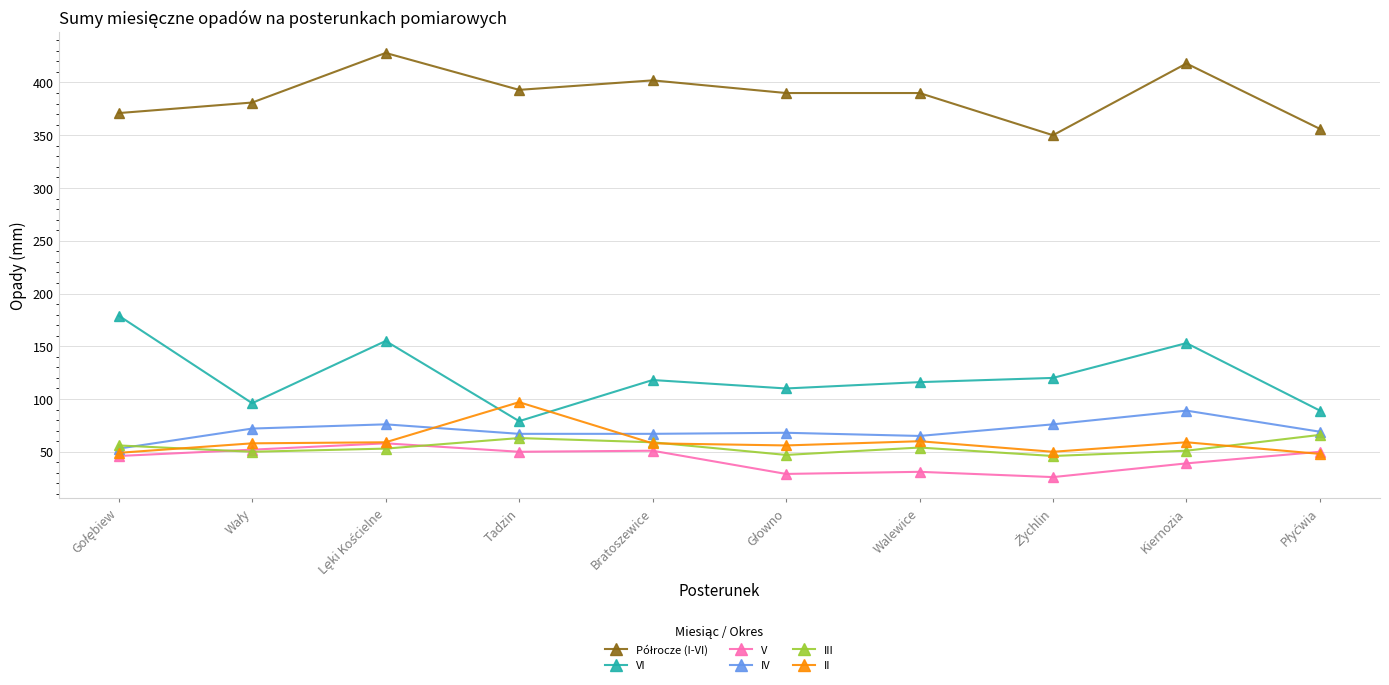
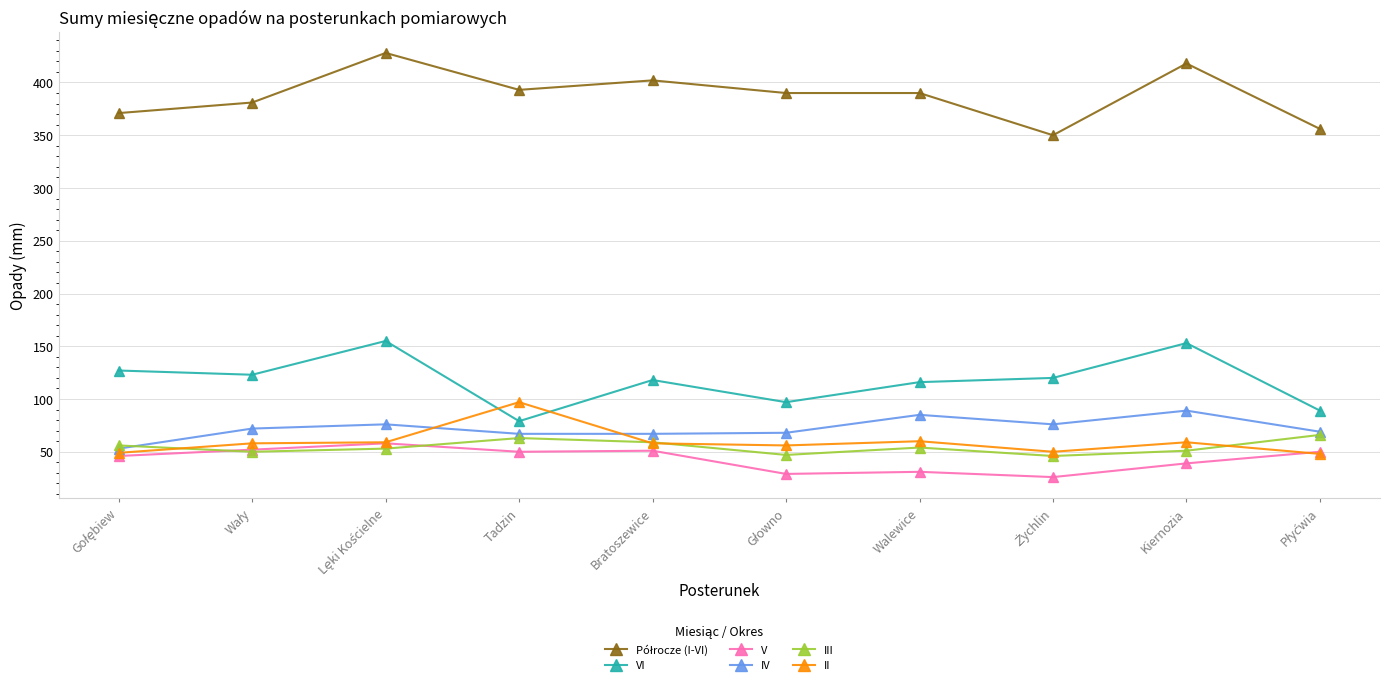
  {
    "Półrocze (I-VI)": {
      "Gołębiew": 371,
      "Wały": 381,
      "Lęki Kościelne": 428,
      "Tadzin": 393,
      "Bratoszewice": 402,
      "Głowno": 390,
      "Walewice": 390,
      "Żychlin": 350,
      "Kiernozia": 418,
      "Płyćwia": 356
    },
    "VI": {
-     "Gołębiew": 179,
-     "Wały": 96,
+     "Gołębiew": 127,
+     "Wały": 123,
      "Lęki Kościelne": 155,
      "Tadzin": 79,
      "Bratoszewice": 118,
-     "Głowno": 110,
+     "Głowno": 97,
      "Walewice": 116,
      "Żychlin": 120,
      "Kiernozia": 153,
      "Płyćwia": 89
    },
    "V": {
      "Gołębiew": 46,
      "Tadzin": 50,
      "Bratoszewice": 51,
      "Głowno": 29,
      "Walewice": 31,
      "Żychlin": 26,
      "Kiernozia": 39
    },
    "IV": {
      "Gołębiew": 53,
      "Wały": 72,
      "Lęki Kościelne": 76,
      "Tadzin": 67,
      "Bratoszewice": 67,
      "Głowno": 68,
-     "Walewice": 65,
+     "Walewice": 85,
      "Żychlin": 76,
      "Kiernozia": 89,
      "Płyćwia": 69
    },
    "III": {
      "Gołębiew": 56,
      "Lęki Kościelne": 53,
      "Tadzin": 63,
      "Głowno": 47,
      "Walewice": 54,
      "Żychlin": 46,
      "Kiernozia": 51,
      "Płyćwia": 66
    },
    "II": {
      "Gołębiew": 49,
      "Wały": 58,
      "Tadzin": 97,
      "Głowno": 56,
      "Walewice": 60,
      "Żychlin": 50,
      "Kiernozia": 59
    }
  }
